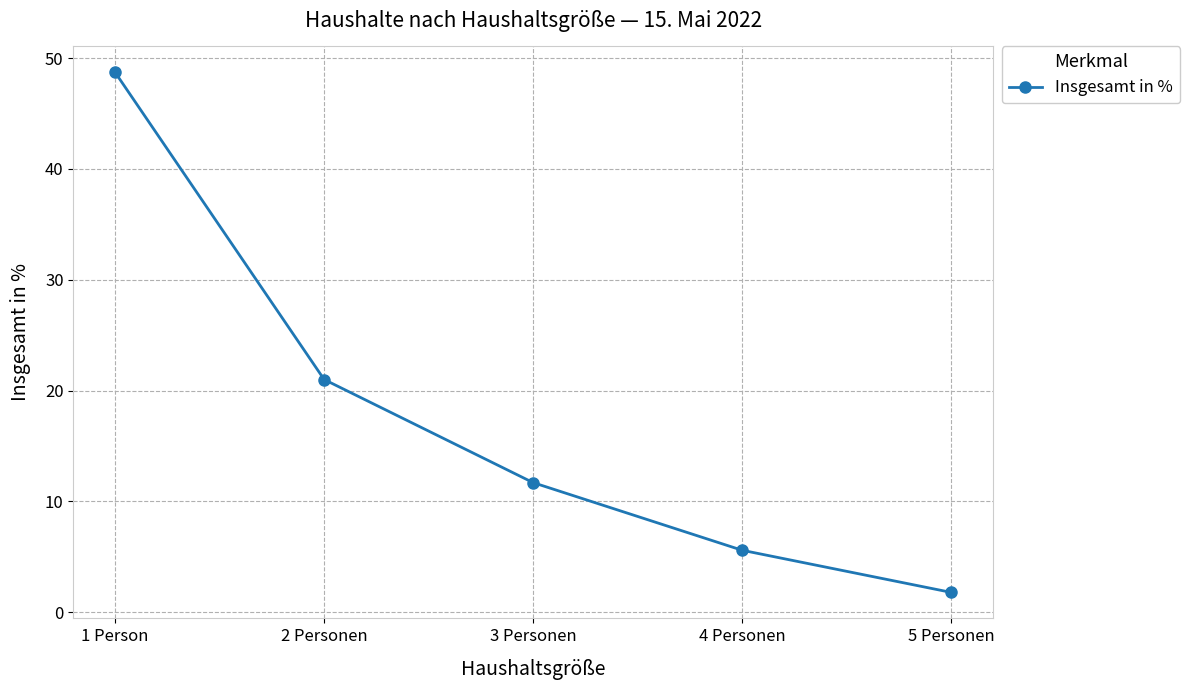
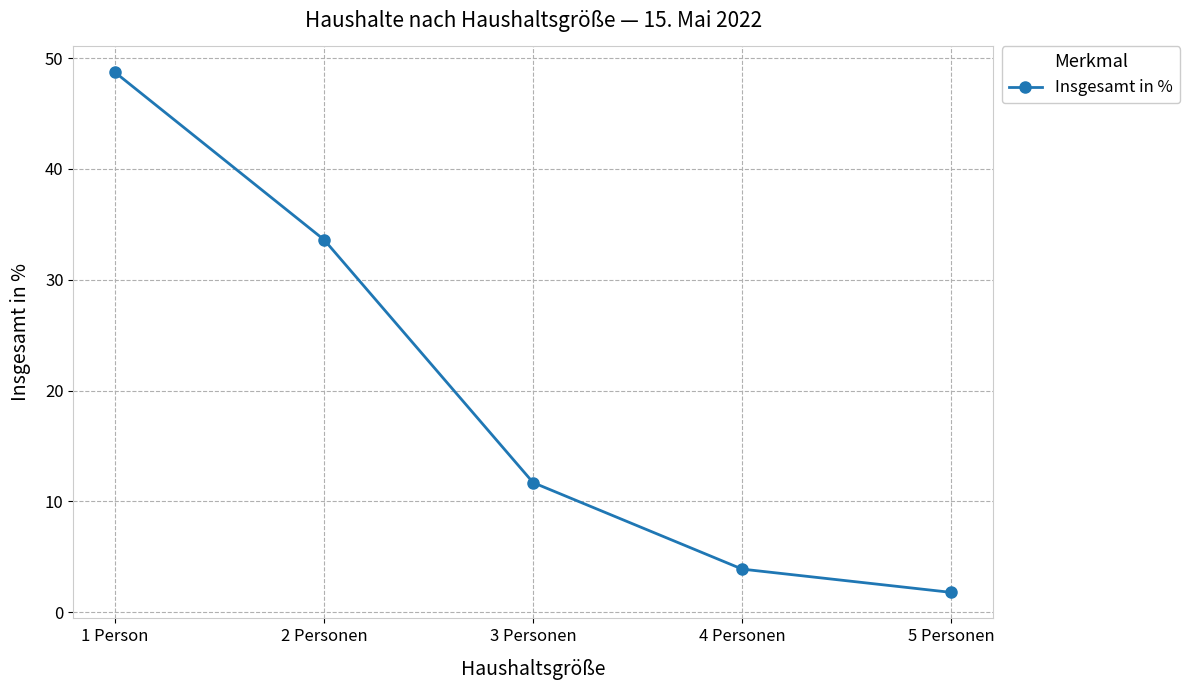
  {
    "1 Person": 48.7,
-   "2 Personen": 21.0,
+   "2 Personen": 33.6,
    "3 Personen": 11.7,
-   "4 Personen": 5.6,
+   "4 Personen": 3.9,
    "5 Personen": 1.8
  }
